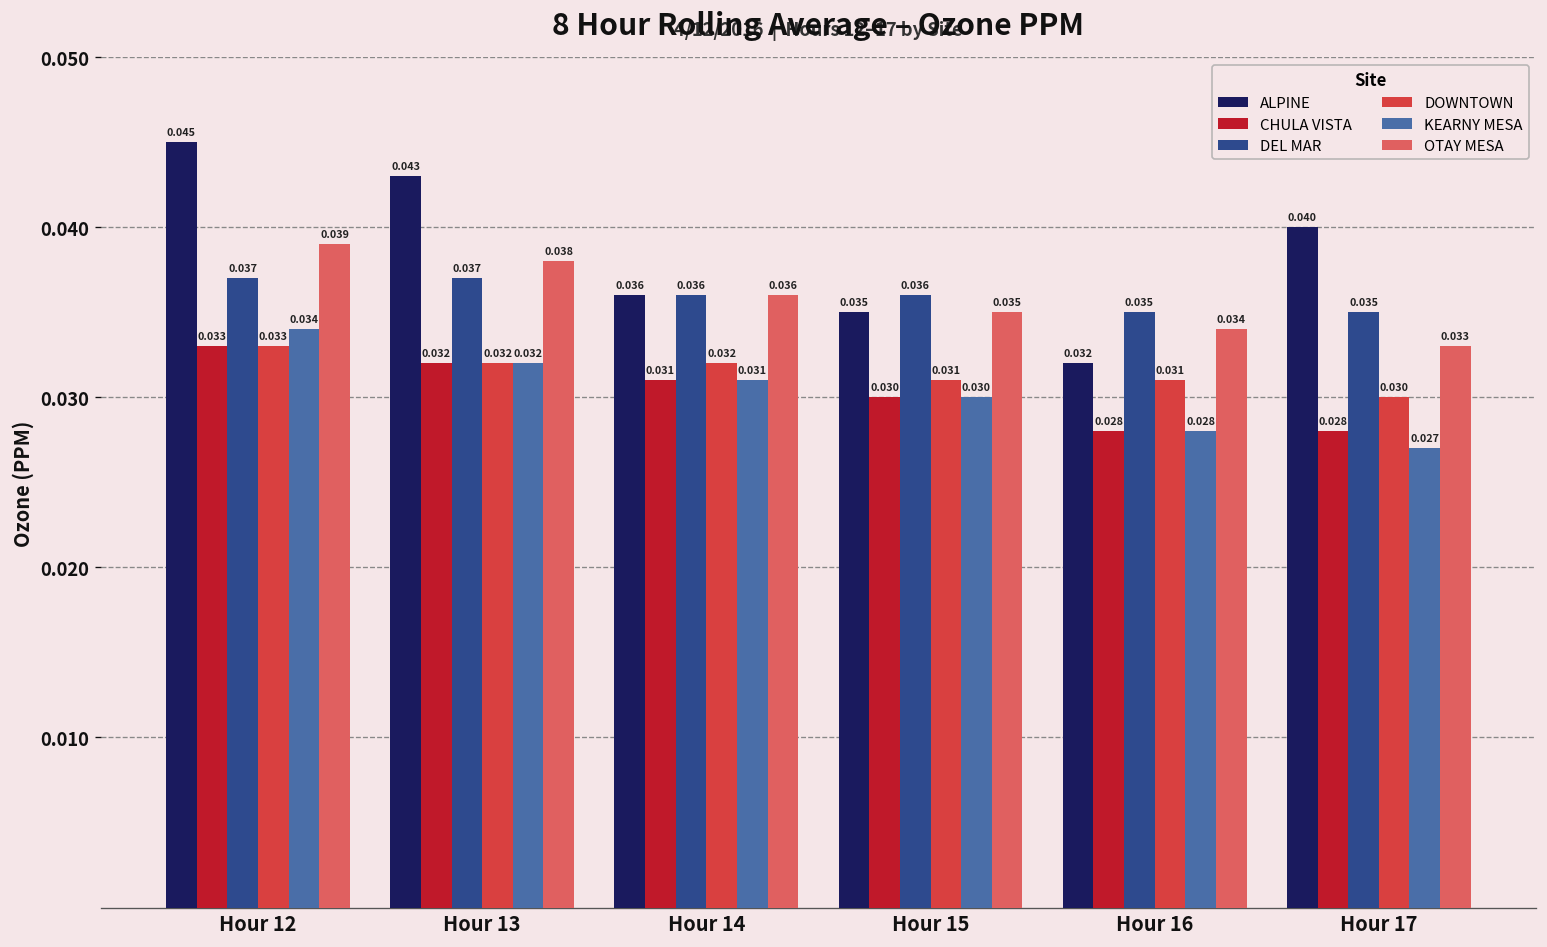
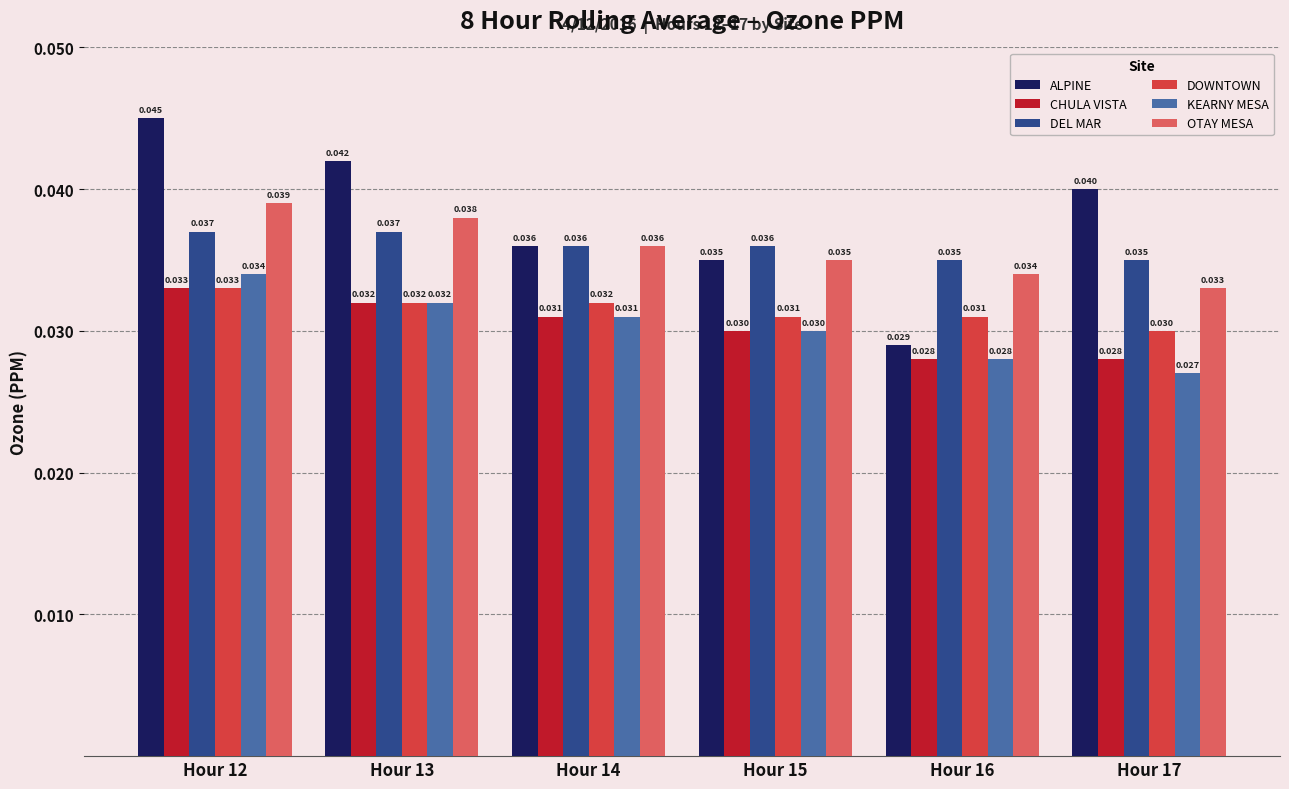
  {
    "ALPINE": {
      "Hour 12": 0.045,
-     "Hour 13": 0.043,
+     "Hour 13": 0.042,
      "Hour 14": 0.036,
      "Hour 15": 0.035,
-     "Hour 16": 0.032,
+     "Hour 16": 0.029,
      "Hour 17": 0.040
    }
  }
